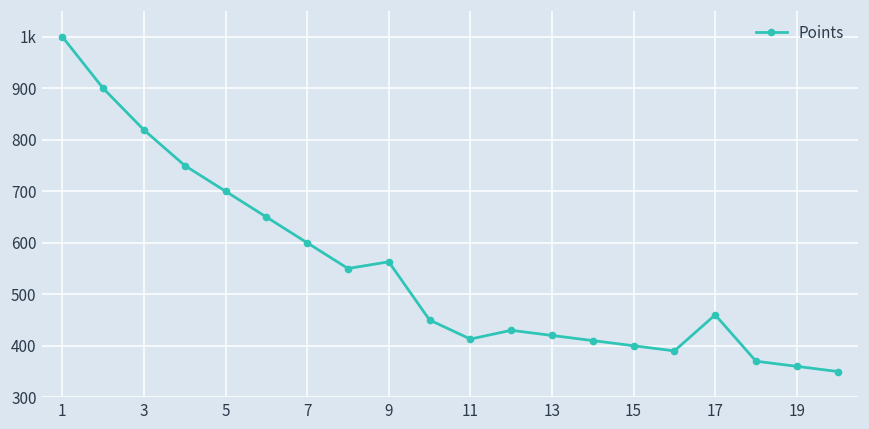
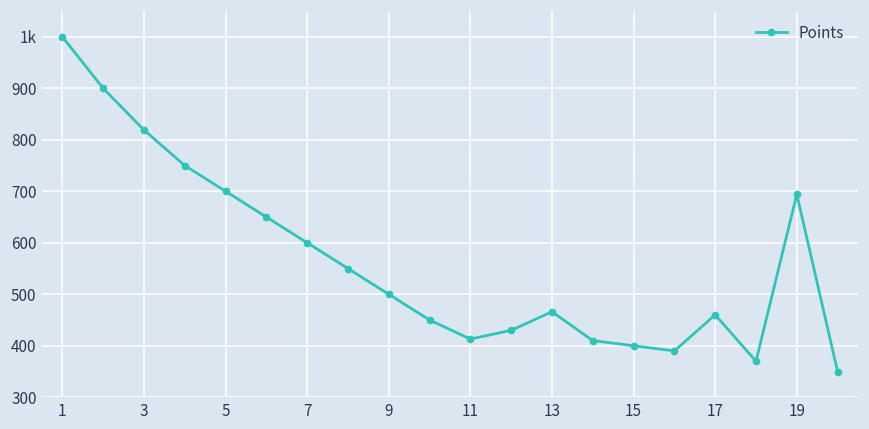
  {
    "1": 1000,
    "3": 820,
    "5": 700,
    "7": 600,
-   "9": 560,
+   "9": 500,
    "11": 410,
-   "13": 420,
+   "13": 470,
    "15": 400,
    "17": 460,
-   "19": 360
+   "19": 690
  }
